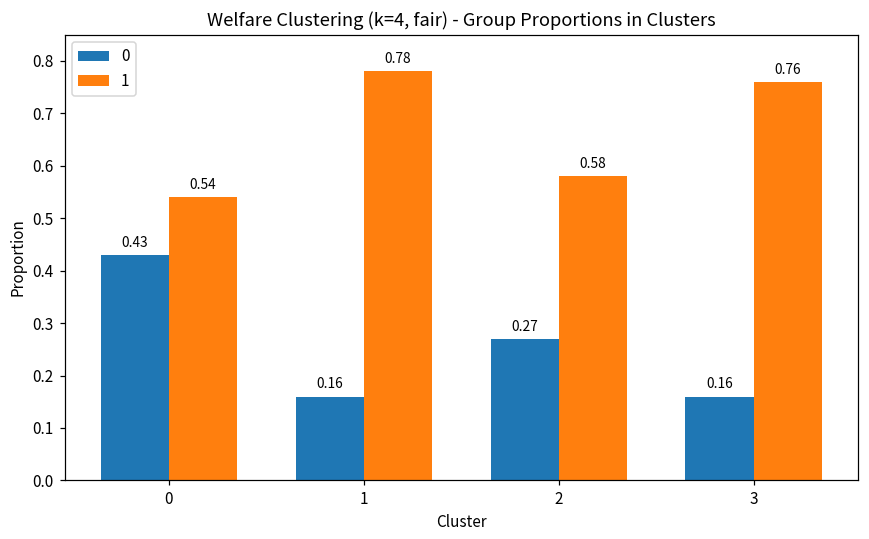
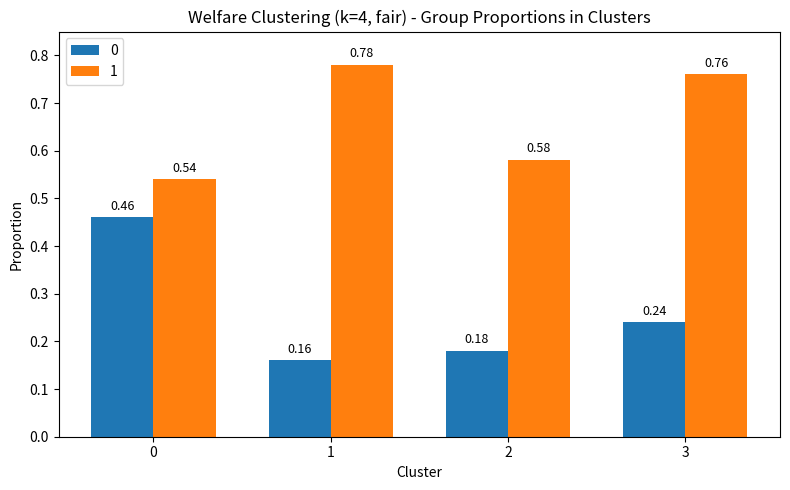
  {
    "0": {
-     "0": 0.43,
+     "0": 0.46,
      "1": 0.16,
-     "2": 0.27,
-     "3": 0.16
+     "2": 0.18,
+     "3": 0.24
    },
    "1": {
      "0": 0.54,
      "1": 0.78,
      "2": 0.58,
      "3": 0.76
    }
  }
